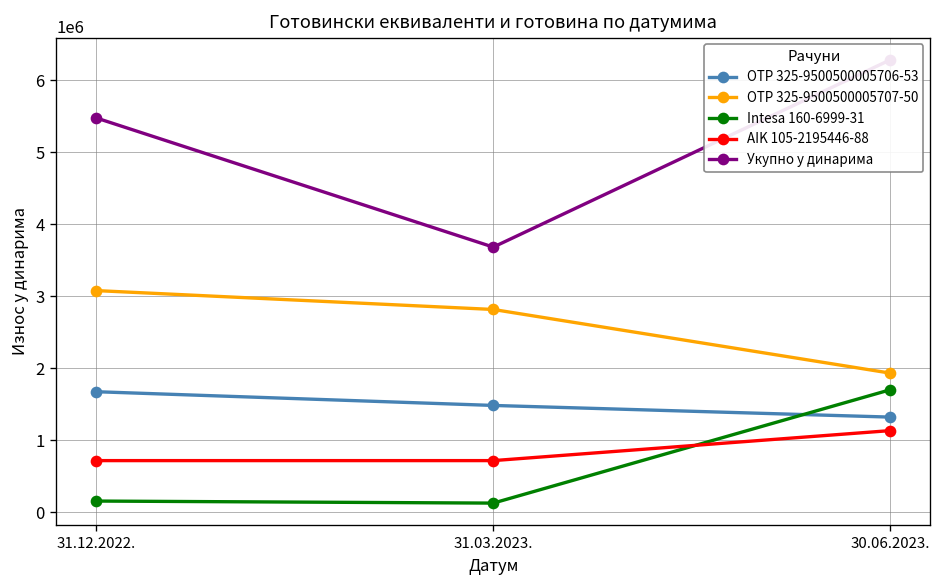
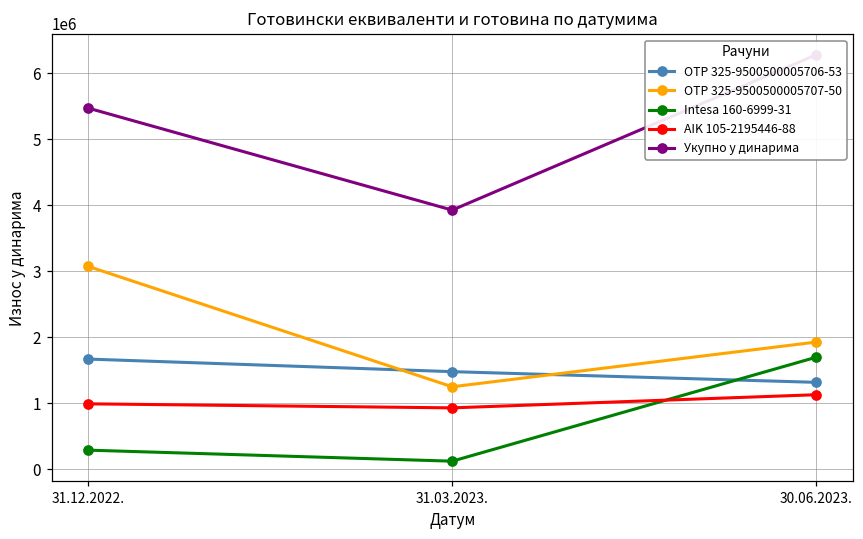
  {
    "OTP 325-9500500005706-53": {
      "31.12.2022.": 1700000,
      "31.03.2023.": 1500000,
      "30.06.2023.": 1300000
    },
    "OTP 325-9500500005707-50": {
      "31.12.2022.": 3100000,
-     "31.03.2023.": 2800000,
+     "31.03.2023.": 1300000,
      "30.06.2023.": 1900000
    },
    "Intesa 160-6999-31": {
-     "31.12.2022.": 200000,
+     "31.12.2022.": 300000,
      "31.03.2023.": 100000,
      "30.06.2023.": 1700000
    },
    "AIK 105-2195446-88": {
-     "31.12.2022.": 700000,
-     "31.03.2023.": 700000,
+     "31.12.2022.": 1000000,
+     "31.03.2023.": 900000,
      "30.06.2023.": 1100000
    },
    "Укупно у динарима": {
      "31.12.2022.": 5500000,
-     "31.03.2023.": 3700000
+     "31.03.2023.": 3900000
    }
  }
